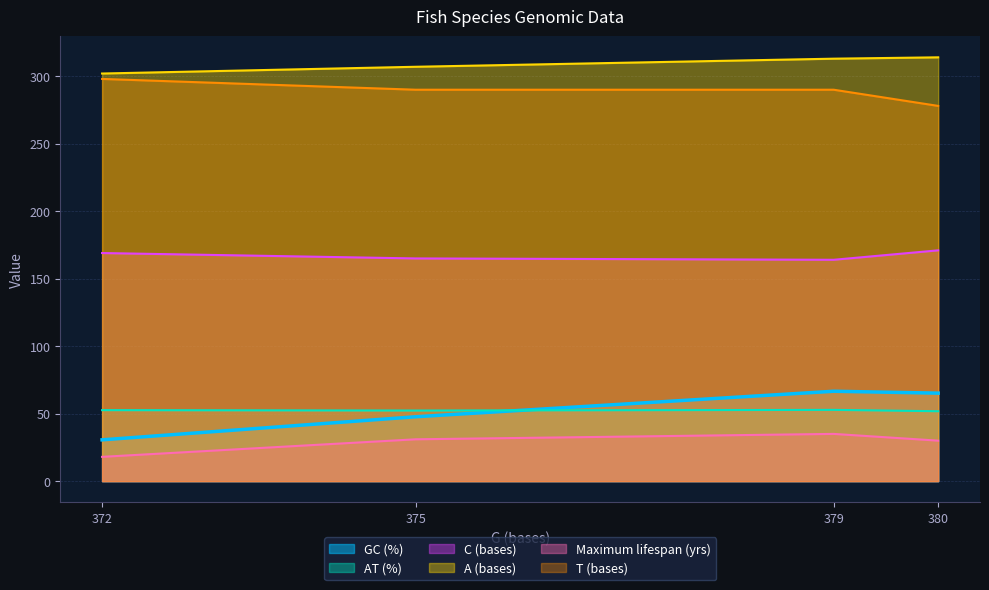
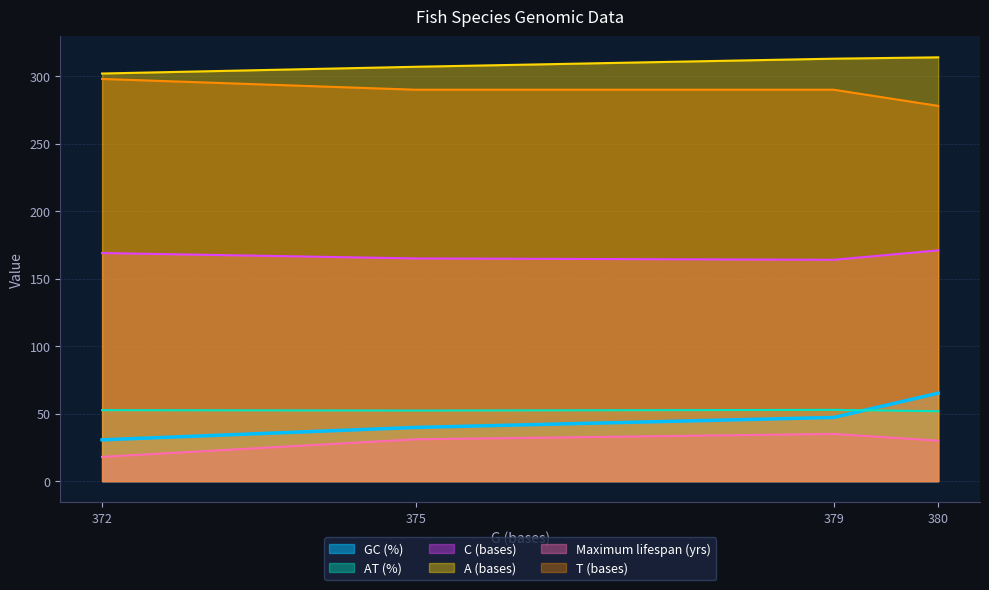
  {
    "GC (%)": {
      "372": 31,
-     "375": 48,
-     "379": 67,
+     "375": 40,
+     "379": 47,
      "380": 65
    },
    "AT (%)": {
      "372": 53,
      "375": 52,
      "379": 53,
      "380": 52
    }
  }
